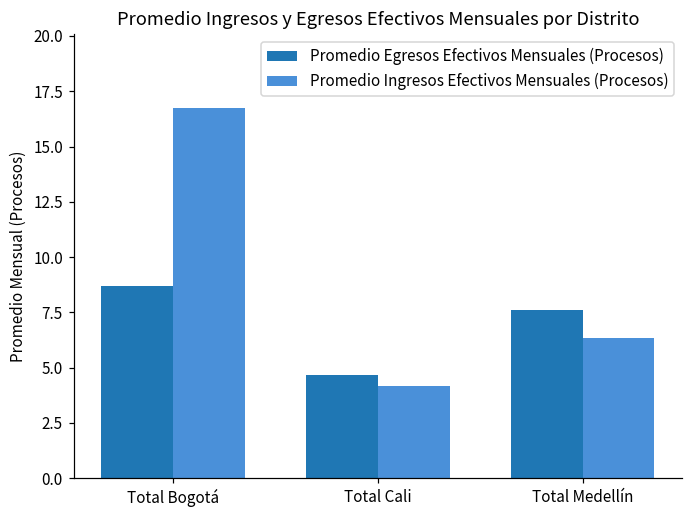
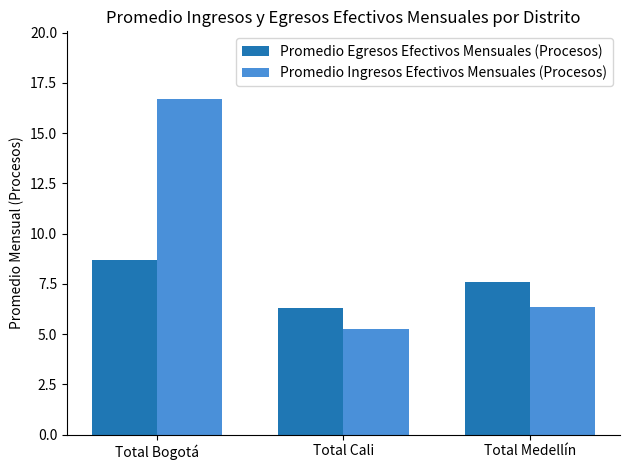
  {
    "Promedio Egresos Efectivos Mensuales (Procesos)": {
      "Total Bogotá": 8.7,
-     "Total Cali": 4.7,
+     "Total Cali": 6.3,
      "Total Medellín": 7.6
    },
    "Promedio Ingresos Efectivos Mensuales (Procesos)": {
      "Total Bogotá": 16.7,
-     "Total Cali": 4.2,
+     "Total Cali": 5.3,
      "Total Medellín": 6.3
    }
  }
